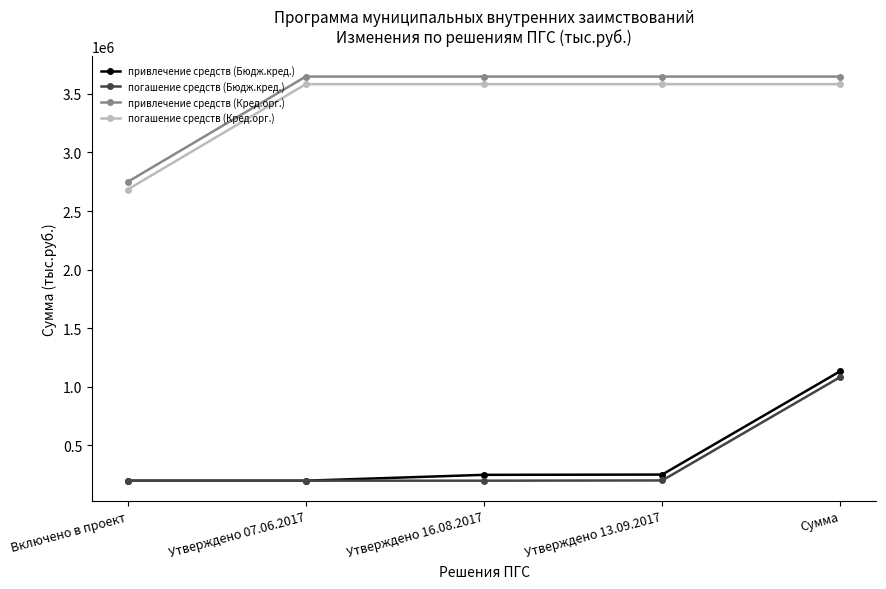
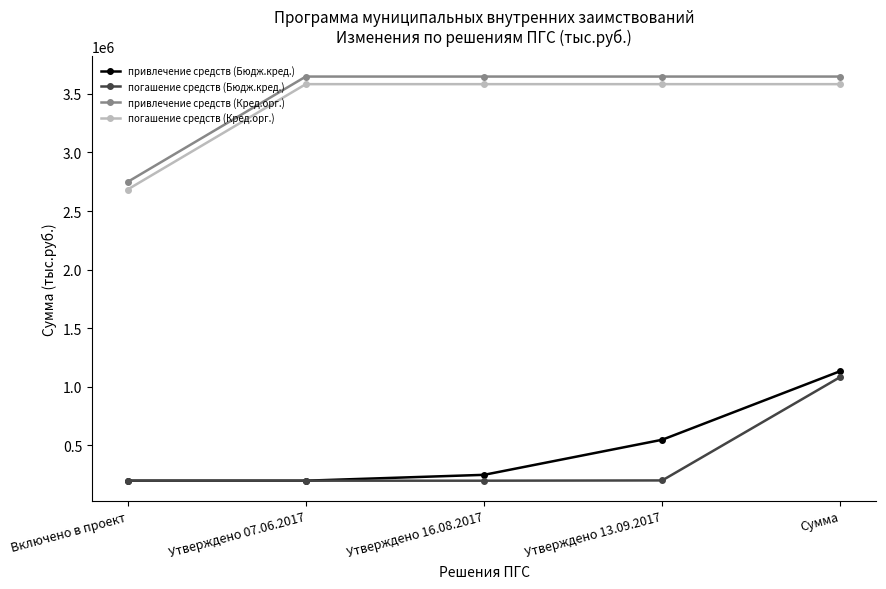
  {
    "привлечение средств (Бюдж.кред.)": {
      "Утверждено 16.08.2017": 250000,
-     "Утверждено 13.09.2017": 250000,
+     "Утверждено 13.09.2017": 550000,
      "Сумма": 1130000
    },
    "погашение средств (Бюдж.кред.)": {
      "Утверждено 16.08.2017": 200000,
      "Утверждено 13.09.2017": 200000,
      "Сумма": 1080000
    },
    "привлечение средств (Кред.орг.)": {
      "Включено в проект": 2750000,
      "Утверждено 07.06.2017": 3650000,
      "Утверждено 16.08.2017": 3650000,
      "Утверждено 13.09.2017": 3650000,
      "Сумма": 3650000
    },
    "погашение средств (Кред.орг.)": {
      "Включено в проект": 2680000,
      "Утверждено 07.06.2017": 3580000,
      "Утверждено 16.08.2017": 3580000,
      "Утверждено 13.09.2017": 3580000,
      "Сумма": 3580000
    }
  }
